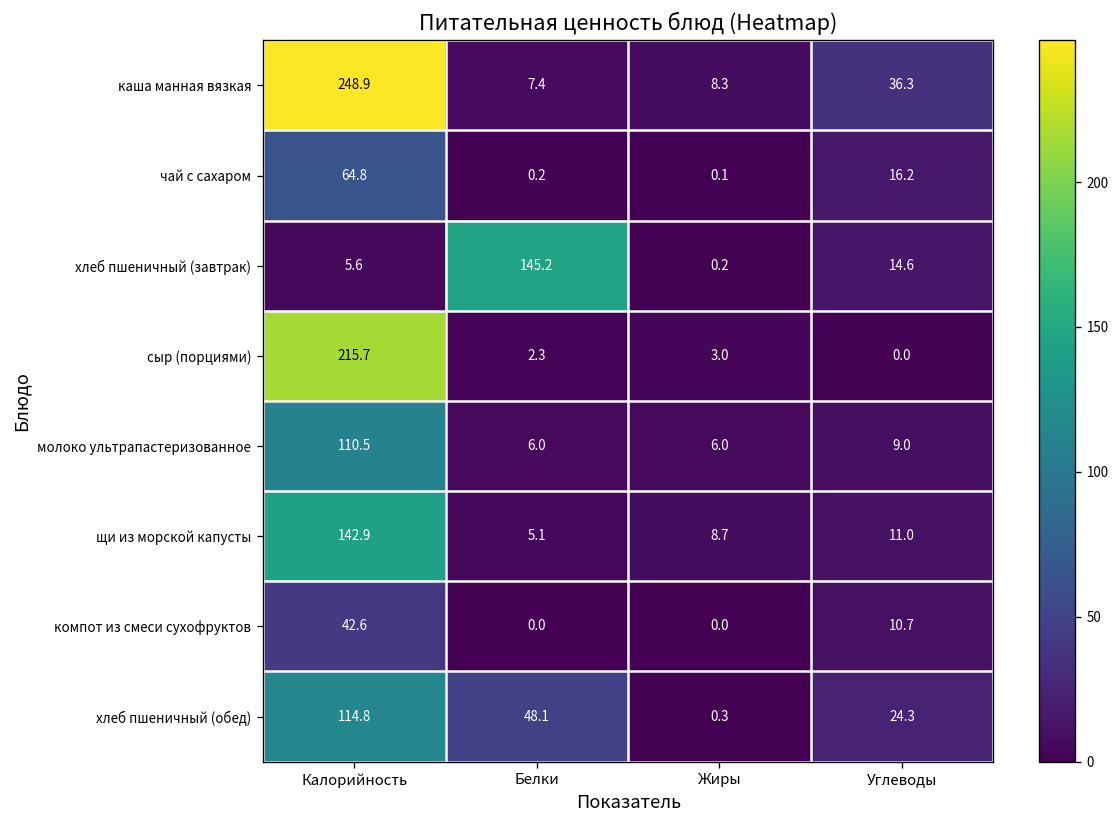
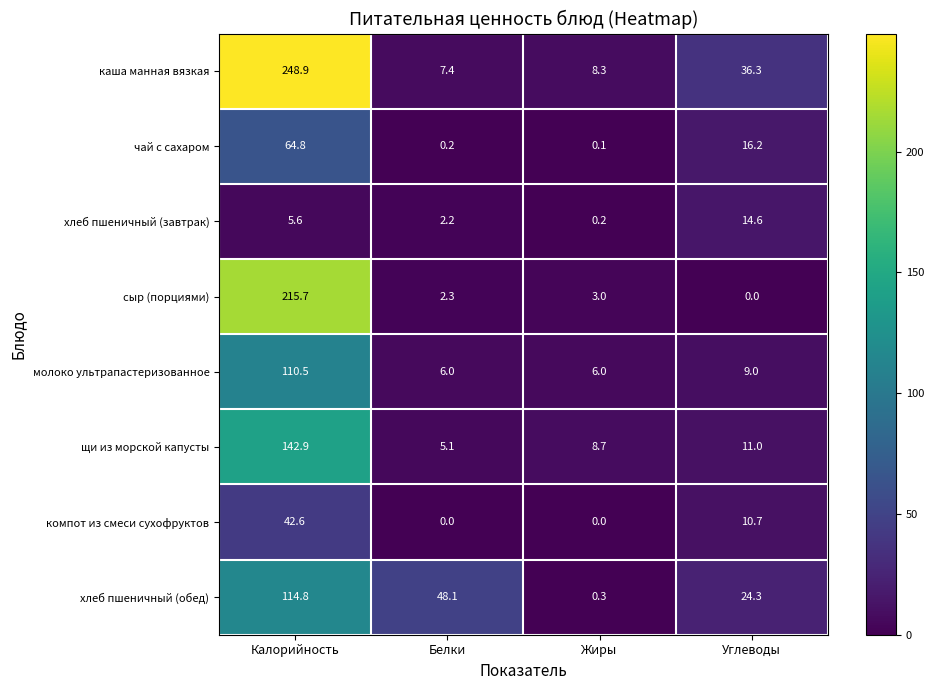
  {
    "каша манная вязкая": {
      "Калорийность": 248.9,
      "Белки": 7.4,
      "Жиры": 8.3,
      "Углеводы": 36.3
    },
    "чай с сахаром": {
      "Калорийность": 64.8,
      "Белки": 0.2,
      "Жиры": 0.1,
      "Углеводы": 16.2
    },
    "хлеб пшеничный (завтрак)": {
      "Калорийность": 5.6,
-     "Белки": 145.2,
+     "Белки": 2.2,
      "Жиры": 0.2,
      "Углеводы": 14.6
    },
    "сыр (порциями)": {
      "Калорийность": 215.7,
      "Белки": 2.3,
      "Жиры": 3.0,
      "Углеводы": 0.0
    },
    "молоко ультрапастеризованное": {
      "Калорийность": 110.5,
      "Белки": 6.0,
      "Жиры": 6.0,
      "Углеводы": 9.0
    },
    "щи из морской капусты": {
      "Калорийность": 142.9,
      "Белки": 5.1,
      "Жиры": 8.7,
      "Углеводы": 11.0
    },
    "компот из смеси сухофруктов": {
      "Калорийность": 42.6,
      "Белки": 0.0,
      "Жиры": 0.0,
      "Углеводы": 10.7
    },
    "хлеб пшеничный (обед)": {
      "Калорийность": 114.8,
      "Белки": 48.1,
      "Жиры": 0.3,
      "Углеводы": 24.3
    }
  }
